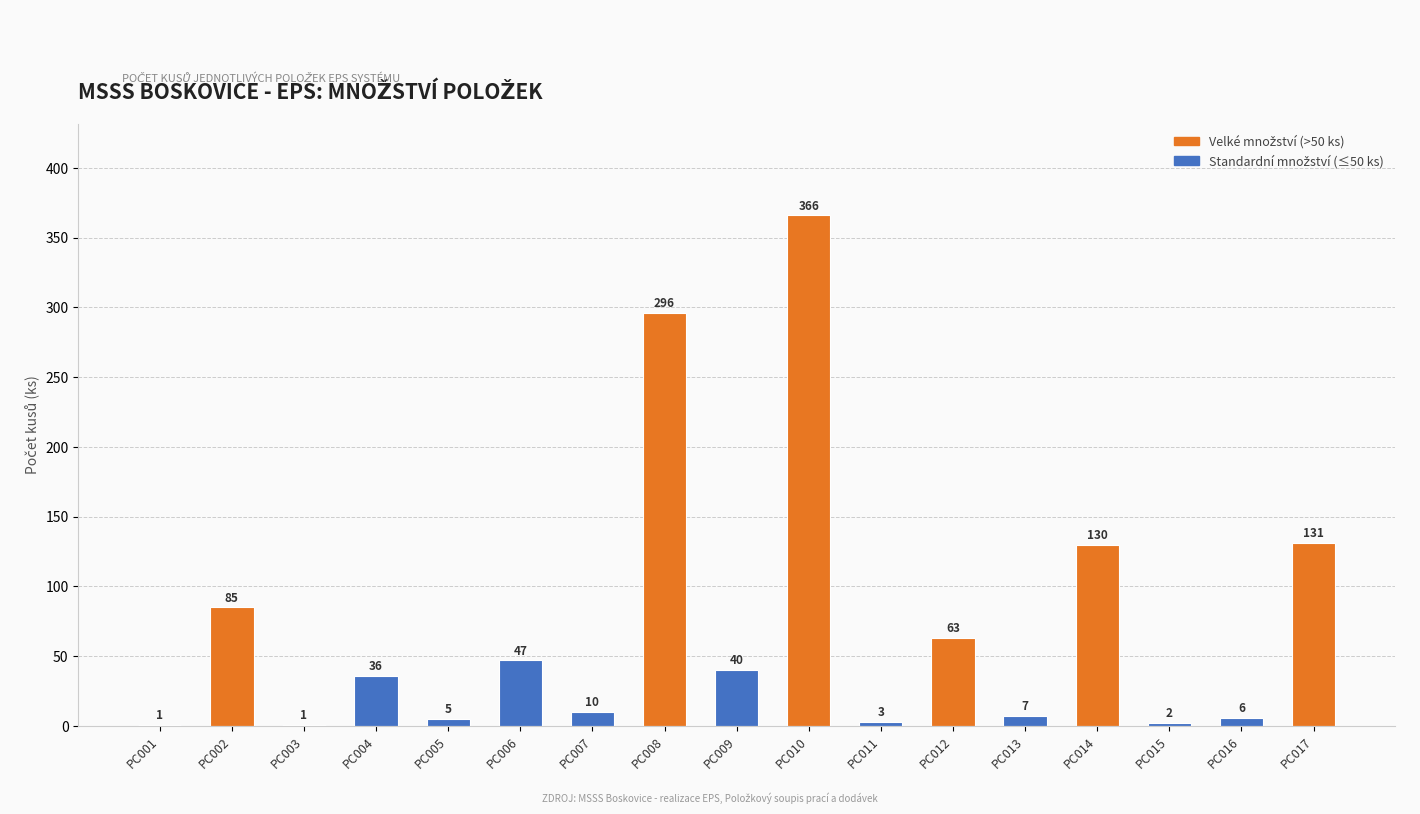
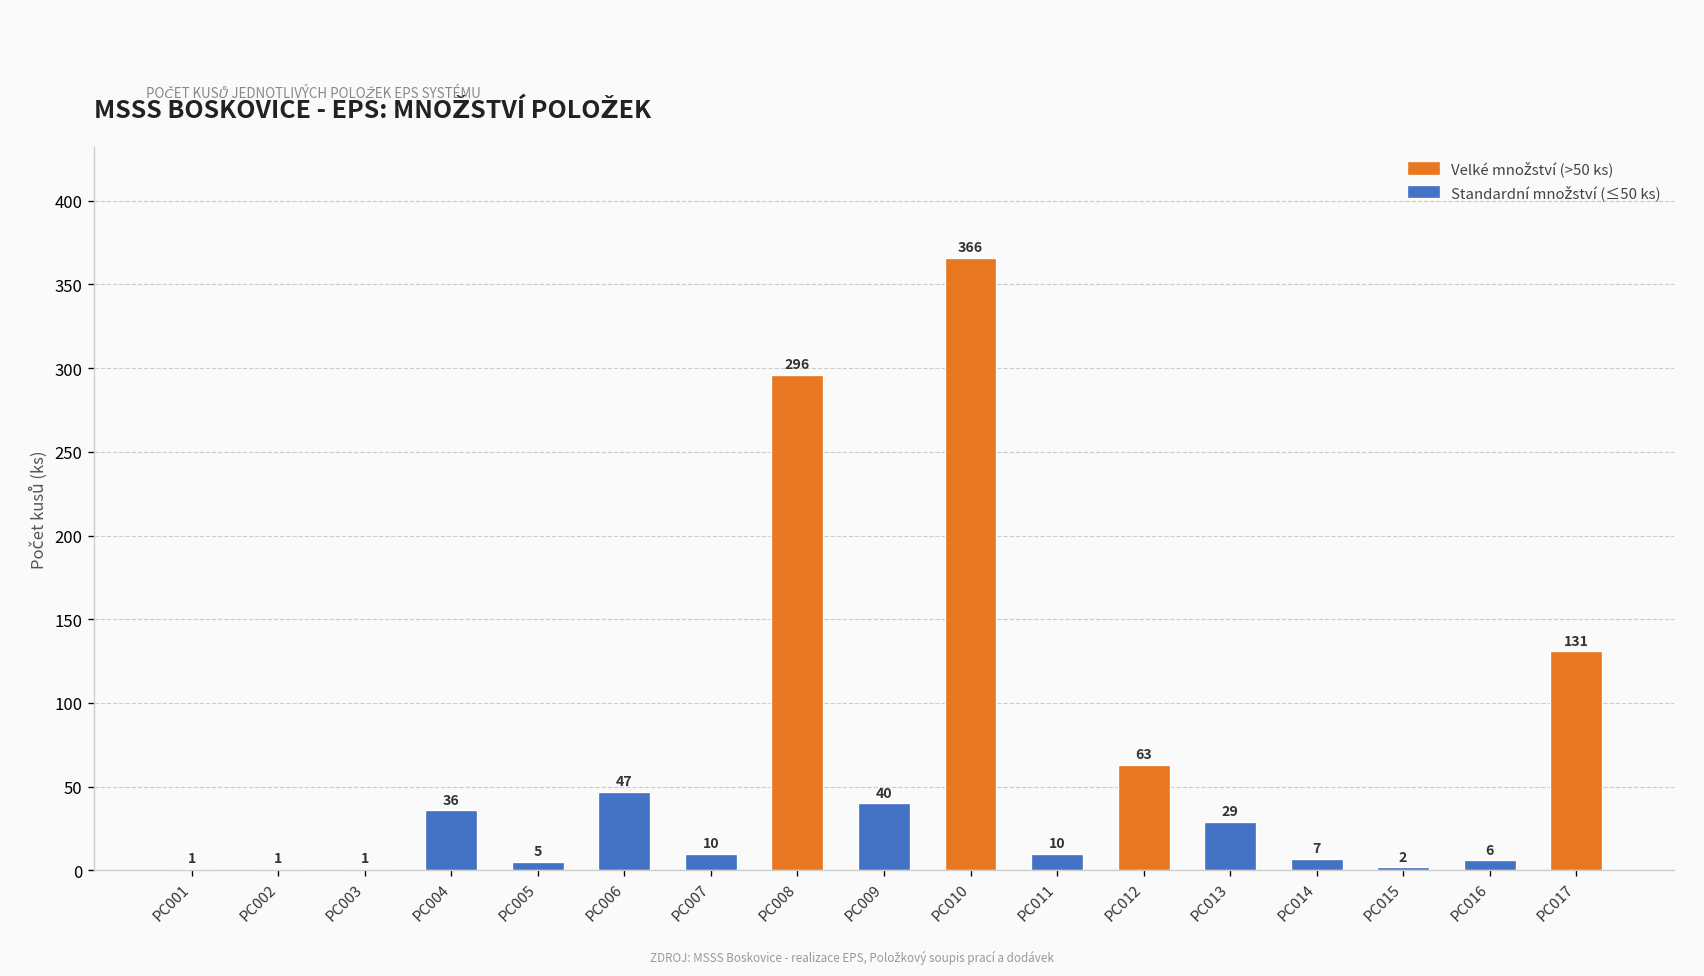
  {
    "PC001": 1,
-   "PC002": 85,
+   "PC002": 1,
    "PC003": 1,
    "PC004": 36,
    "PC005": 5,
    "PC006": 47,
    "PC007": 10,
    "PC008": 296,
    "PC009": 40,
    "PC010": 366,
-   "PC011": 3,
+   "PC011": 10,
    "PC012": 63,
-   "PC013": 7,
-   "PC014": 130,
+   "PC013": 29,
+   "PC014": 7,
    "PC015": 2,
    "PC016": 6,
    "PC017": 131
  }
